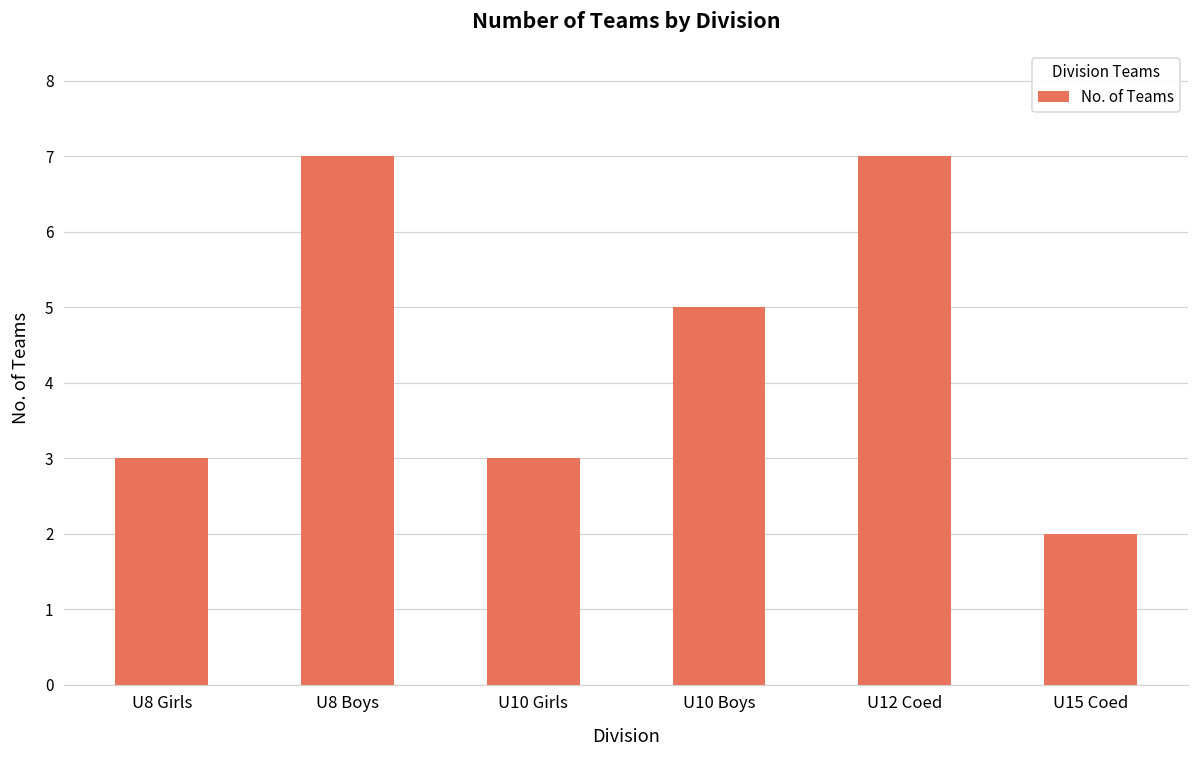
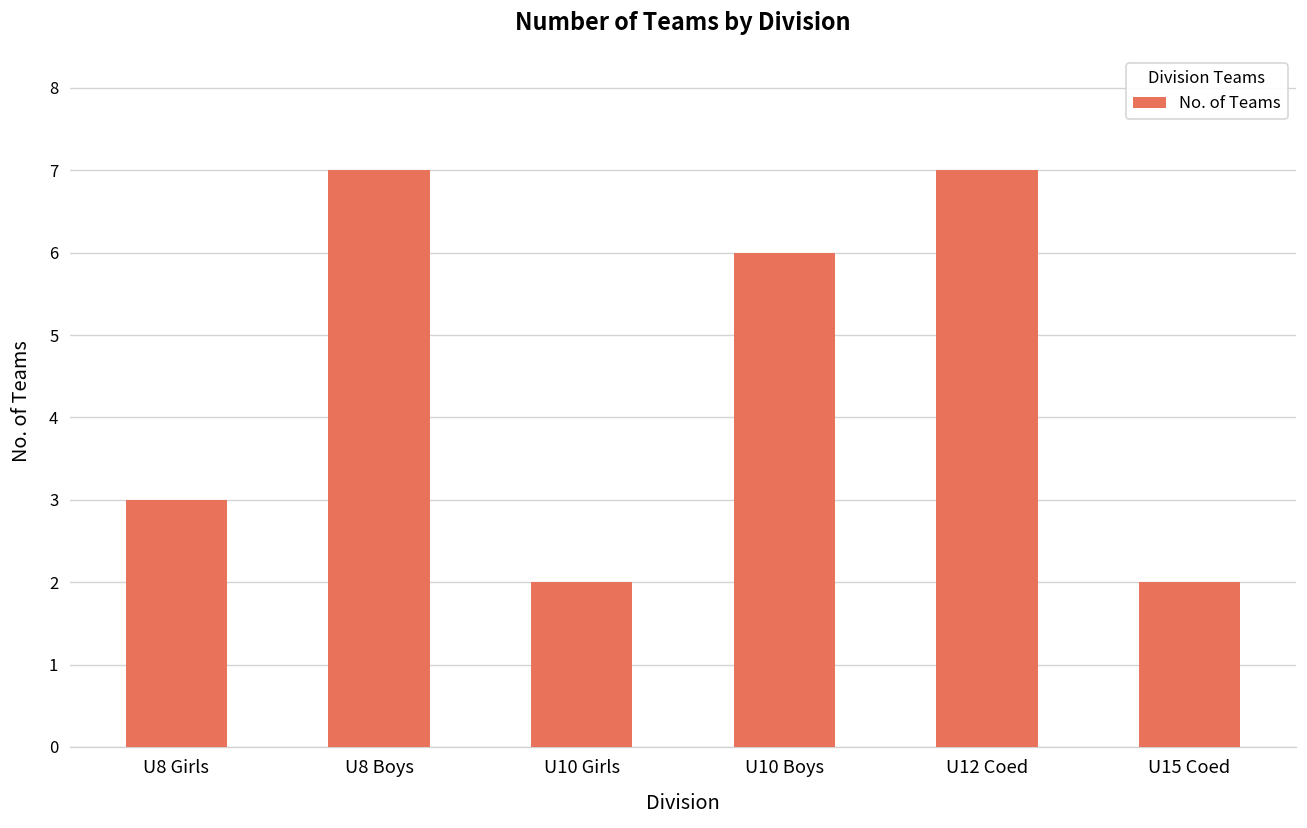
  {
    "U8 Girls": 3,
    "U8 Boys": 7,
-   "U10 Girls": 3,
-   "U10 Boys": 5,
+   "U10 Girls": 2,
+   "U10 Boys": 6,
    "U12 Coed": 7,
    "U15 Coed": 2
  }
